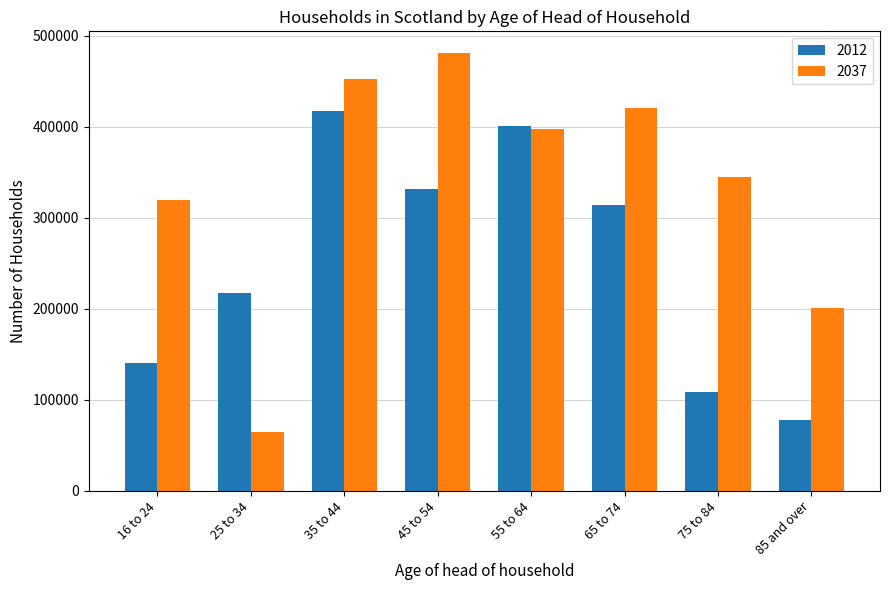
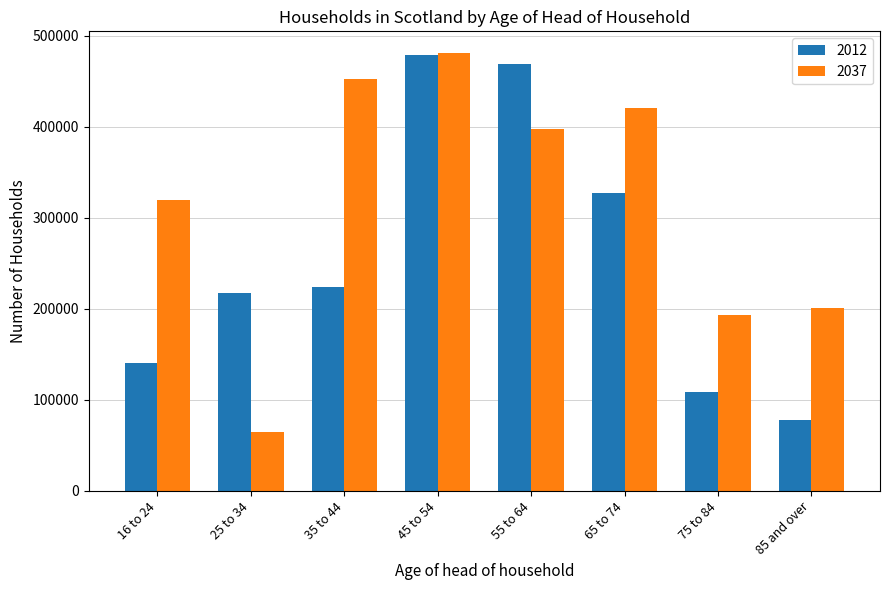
  {
    "2012": {
      "16 to 24": 140000,
      "25 to 34": 220000,
-     "35 to 44": 420000,
-     "45 to 54": 330000,
-     "55 to 64": 400000,
-     "65 to 74": 310000,
+     "35 to 44": 220000,
+     "45 to 54": 480000,
+     "55 to 64": 470000,
+     "65 to 74": 330000,
      "75 to 84": 110000,
      "85 and over": 80000
    },
    "2037": {
      "16 to 24": 320000,
      "25 to 34": 60000,
      "35 to 44": 450000,
      "45 to 54": 480000,
      "55 to 64": 400000,
      "65 to 74": 420000,
-     "75 to 84": 340000,
+     "75 to 84": 190000,
      "85 and over": 200000
    }
  }
